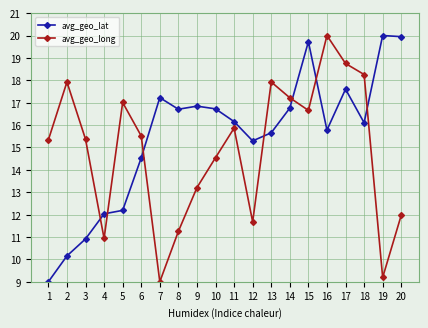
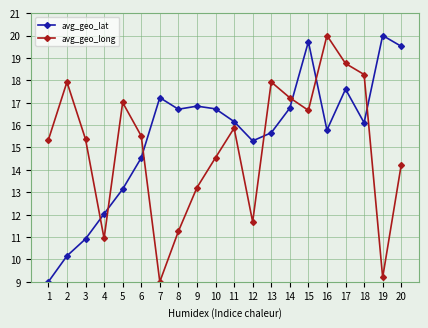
  {
    "avg_geo_lat": {
      "1": 9.0,
      "2": 10.2,
      "3": 10.9,
      "4": 12.0,
-     "5": 12.2,
+     "5": 13.1,
      "6": 14.5,
      "7": 17.2,
      "8": 16.7,
      "9": 16.8,
      "10": 16.7,
      "11": 16.2,
      "12": 15.3,
      "13": 15.7,
      "14": 16.8,
      "15": 19.7,
      "16": 15.8,
      "17": 17.6,
      "18": 16.1,
      "19": 20.0,
-     "20": 19.9
+     "20": 19.5
    },
    "avg_geo_long": {
      "1": 15.3,
      "2": 17.9,
      "3": 15.4,
      "4": 10.9,
      "5": 17.0,
      "6": 15.5,
      "7": 9.0,
      "8": 11.3,
      "9": 13.2,
      "10": 14.5,
      "11": 15.9,
      "12": 11.7,
      "13": 17.9,
      "14": 17.2,
      "15": 16.7,
      "16": 20.0,
      "17": 18.8,
      "18": 18.3,
      "19": 9.2,
-     "20": 12.0
+     "20": 14.2
    }
  }
